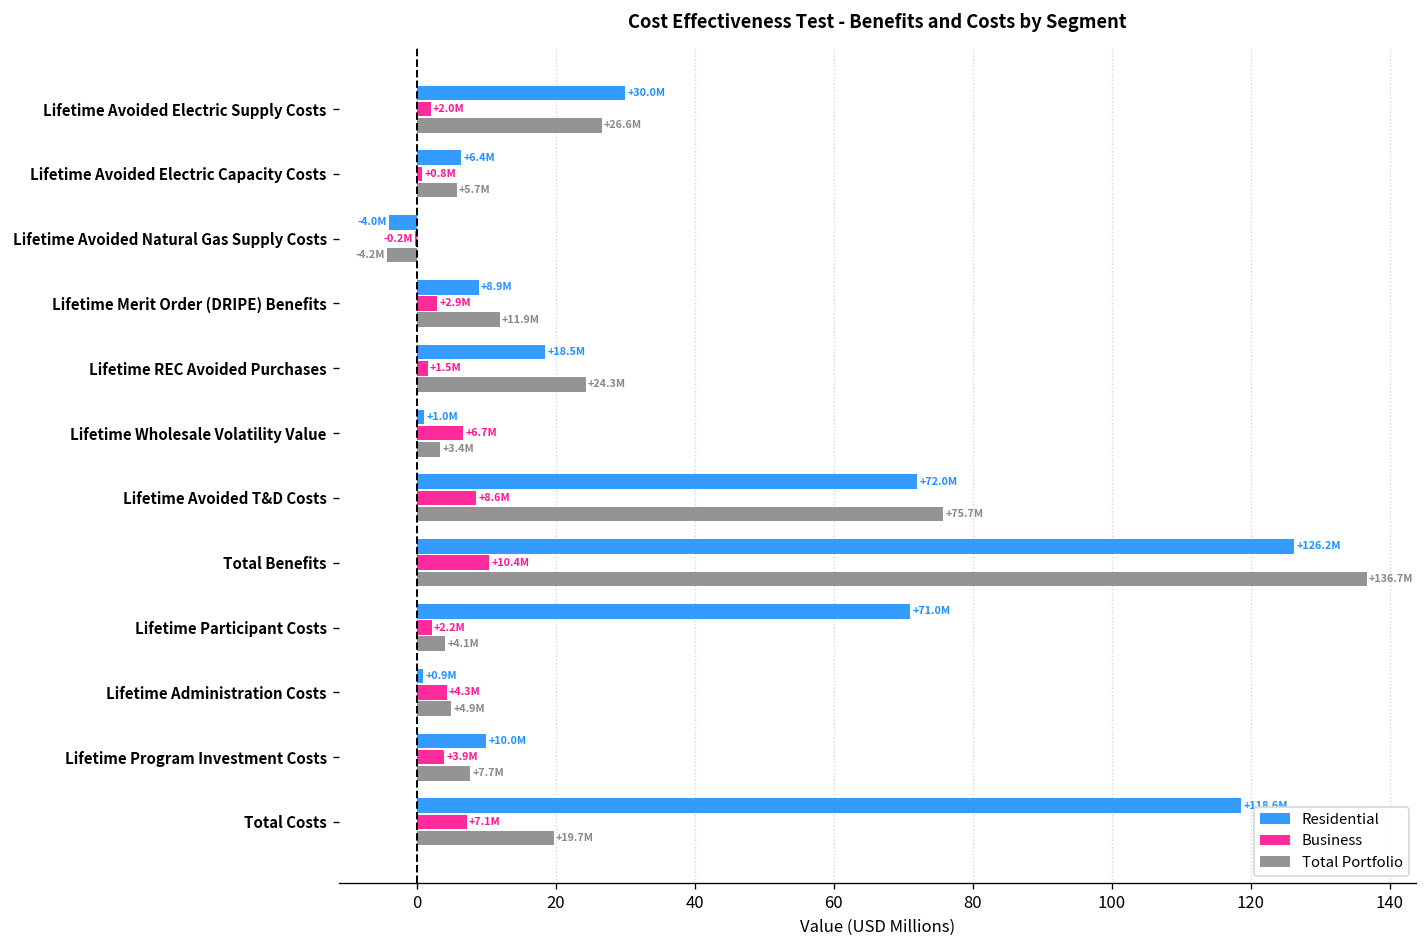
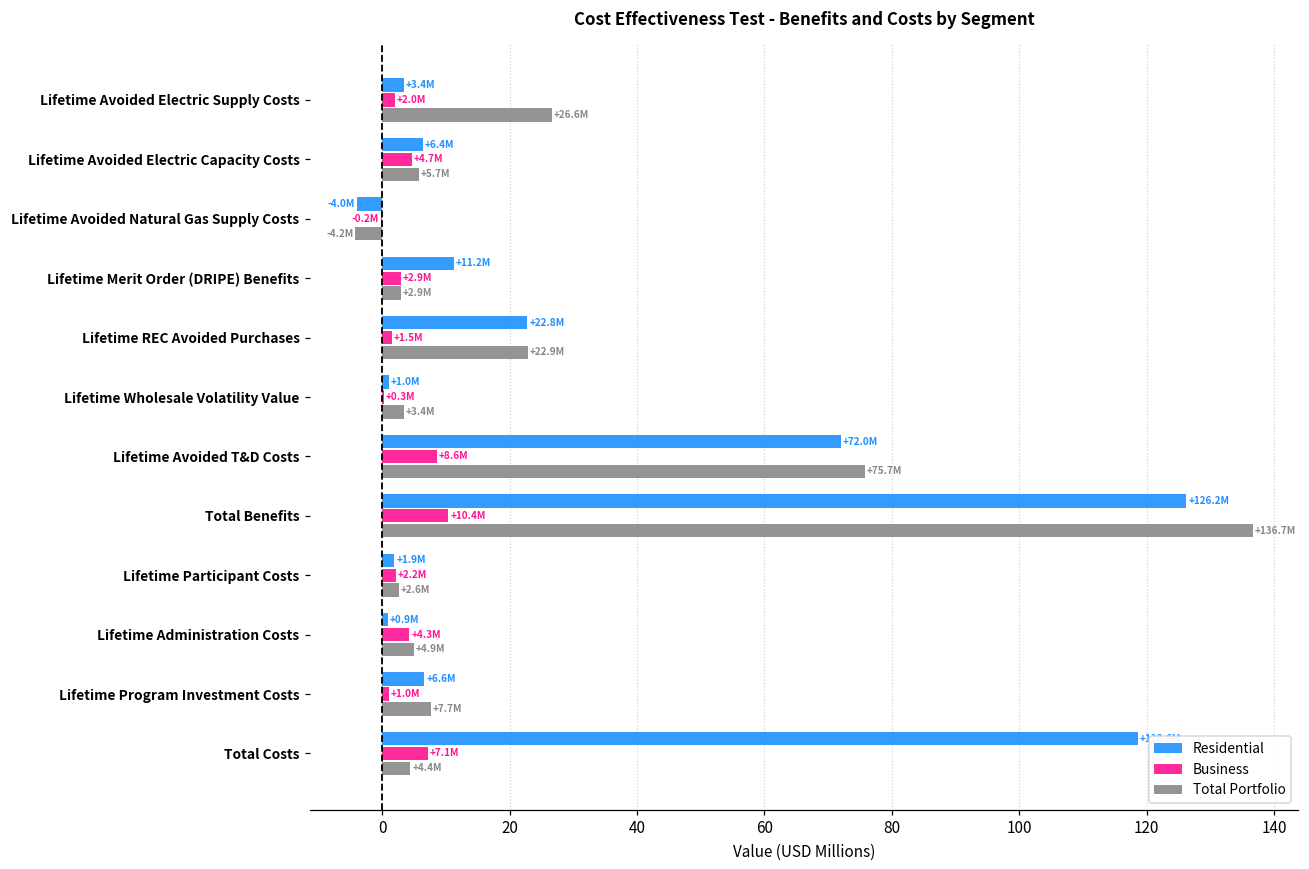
  {
    "Residential": {
-     "Lifetime Avoided Electric Supply Costs": "+30.0M",
+     "Lifetime Avoided Electric Supply Costs": "+3.4M",
      "Lifetime Avoided Electric Capacity Costs": "+6.4M",
      "Lifetime Avoided Natural Gas Supply Costs": "-4.0M",
-     "Lifetime Merit Order (DRIPE) Benefits": "+8.9M",
-     "Lifetime REC Avoided Purchases": "+18.5M",
+     "Lifetime Merit Order (DRIPE) Benefits": "+11.2M",
+     "Lifetime REC Avoided Purchases": "+22.8M",
      "Lifetime Wholesale Volatility Value": "+1.0M",
      "Lifetime Avoided T&D Costs": "+72.0M",
      "Total Benefits": "+126.2M",
-     "Lifetime Participant Costs": "+71.0M",
+     "Lifetime Participant Costs": "+1.9M",
      "Lifetime Administration Costs": "+0.9M",
-     "Lifetime Program Investment Costs": "+10.0M"
+     "Lifetime Program Investment Costs": "+6.6M"
    },
    "Business": {
      "Lifetime Avoided Electric Supply Costs": "+2.0M",
-     "Lifetime Avoided Electric Capacity Costs": "+0.8M",
+     "Lifetime Avoided Electric Capacity Costs": "+4.7M",
      "Lifetime Avoided Natural Gas Supply Costs": "-0.2M",
      "Lifetime Merit Order (DRIPE) Benefits": "+2.9M",
      "Lifetime REC Avoided Purchases": "+1.5M",
-     "Lifetime Wholesale Volatility Value": "+6.7M",
+     "Lifetime Wholesale Volatility Value": "+0.3M",
      "Lifetime Avoided T&D Costs": "+8.6M",
      "Total Benefits": "+10.4M",
      "Lifetime Participant Costs": "+2.2M",
      "Lifetime Administration Costs": "+4.3M",
-     "Lifetime Program Investment Costs": "+3.9M",
+     "Lifetime Program Investment Costs": "+1.0M",
      "Total Costs": "+7.1M"
    },
    "Total Portfolio": {
      "Lifetime Avoided Electric Supply Costs": "+26.6M",
      "Lifetime Avoided Electric Capacity Costs": "+5.7M",
      "Lifetime Avoided Natural Gas Supply Costs": "-4.2M",
-     "Lifetime Merit Order (DRIPE) Benefits": "+11.9M",
-     "Lifetime REC Avoided Purchases": "+24.3M",
+     "Lifetime Merit Order (DRIPE) Benefits": "+2.9M",
+     "Lifetime REC Avoided Purchases": "+22.9M",
      "Lifetime Wholesale Volatility Value": "+3.4M",
      "Lifetime Avoided T&D Costs": "+75.7M",
      "Total Benefits": "+136.7M",
-     "Lifetime Participant Costs": "+4.1M",
+     "Lifetime Participant Costs": "+2.6M",
      "Lifetime Administration Costs": "+4.9M",
      "Lifetime Program Investment Costs": "+7.7M",
-     "Total Costs": "+19.7M"
+     "Total Costs": "+4.4M"
    }
  }
